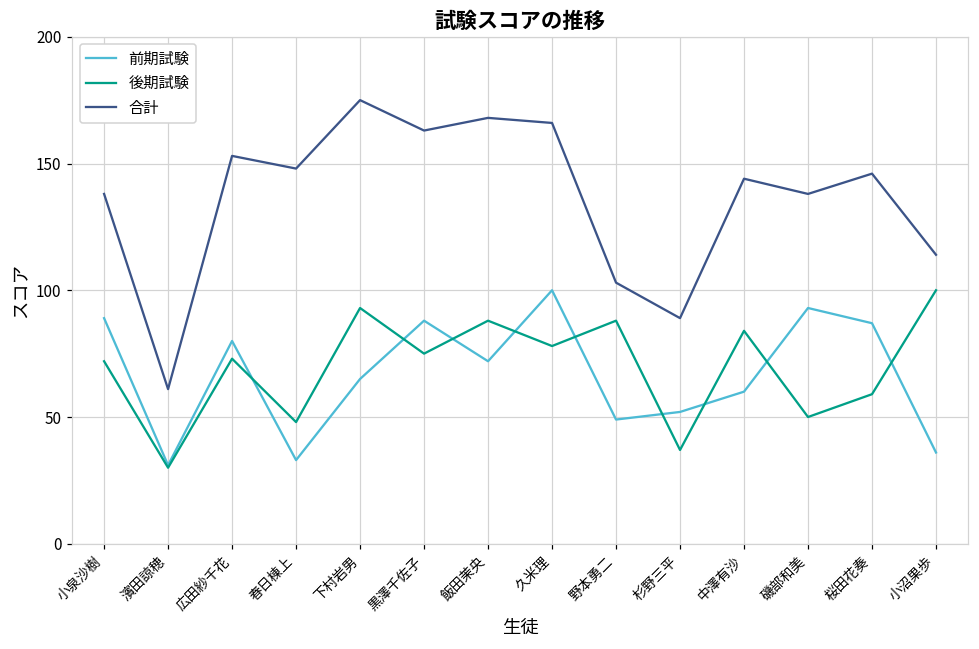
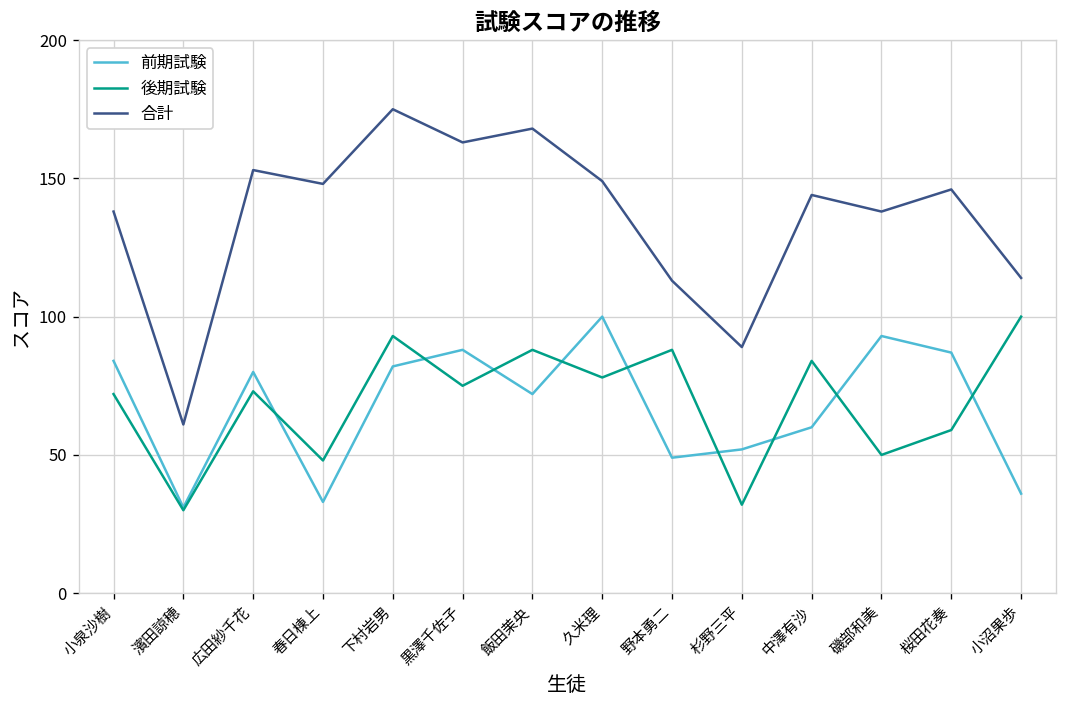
  {
    "前期試験": {
-     "小泉沙樹": 89,
+     "小泉沙樹": 84,
      "広田紗千花": 80,
      "春日棟上": 33,
-     "下村岩男": 65,
+     "下村岩男": 82,
      "黒澤千佐子": 88,
      "飯田茉央": 72,
      "久米理": 100,
      "野本勇二": 49,
      "杉野三平": 52,
      "中澤有沙": 60,
      "磯部和美": 93,
      "桜田花奏": 87,
      "小沼果歩": 36
    },
    "後期試験": {
      "小泉沙樹": 72,
      "広田紗千花": 73,
      "春日棟上": 48,
      "下村岩男": 93,
      "黒澤千佐子": 75,
      "飯田茉央": 88,
      "久米理": 78,
      "野本勇二": 88,
-     "杉野三平": 37,
+     "杉野三平": 32,
      "中澤有沙": 84,
      "磯部和美": 50,
      "桜田花奏": 59,
      "小沼果歩": 100
    },
    "合計": {
      "小泉沙樹": 138,
      "濱田諒穂": 61,
      "広田紗千花": 153,
      "春日棟上": 148,
      "下村岩男": 175,
      "黒澤千佐子": 163,
      "飯田茉央": 168,
-     "久米理": 166,
-     "野本勇二": 103,
+     "久米理": 149,
+     "野本勇二": 113,
      "杉野三平": 89,
      "中澤有沙": 144,
      "磯部和美": 138,
      "桜田花奏": 146,
      "小沼果歩": 114
    }
  }
